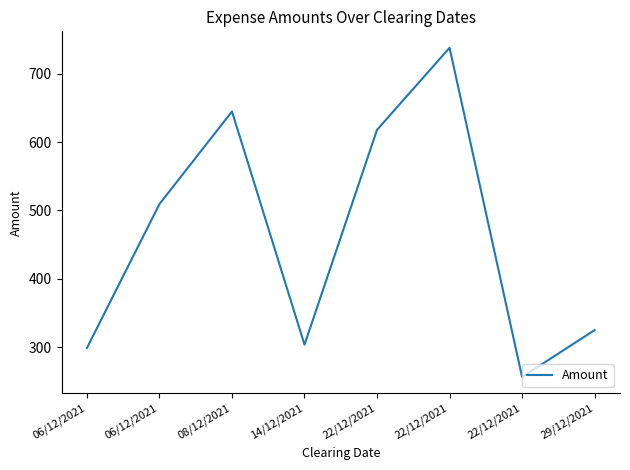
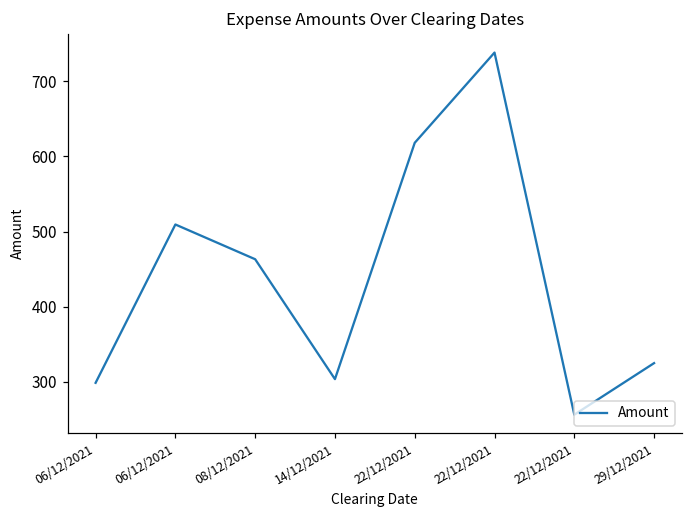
  {
-   "08/12/2021": 640,
+   "08/12/2021": 460,
    "14/12/2021": 300,
    "29/12/2021": 330
  }
